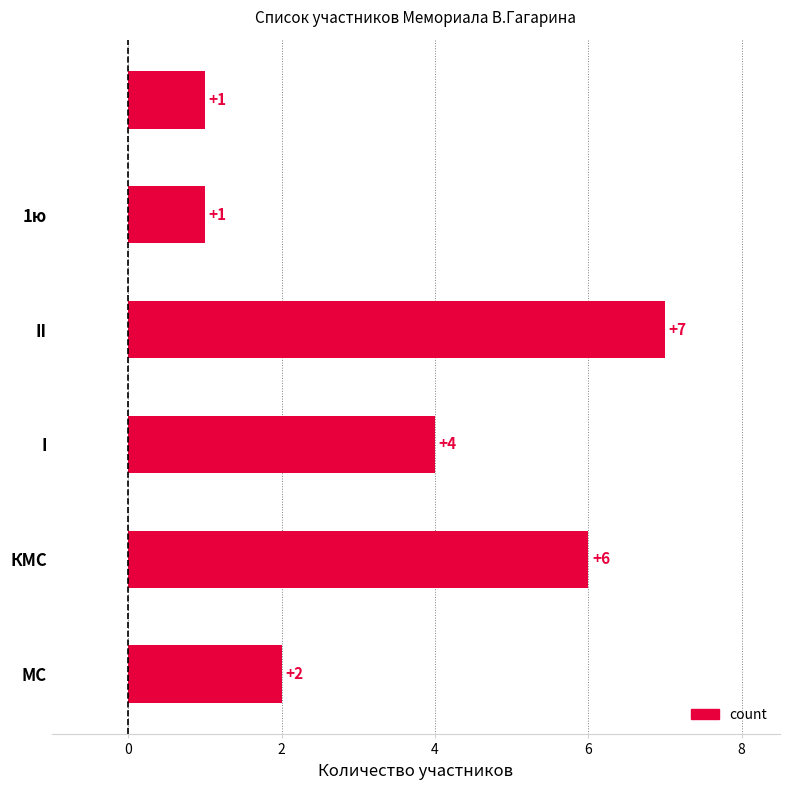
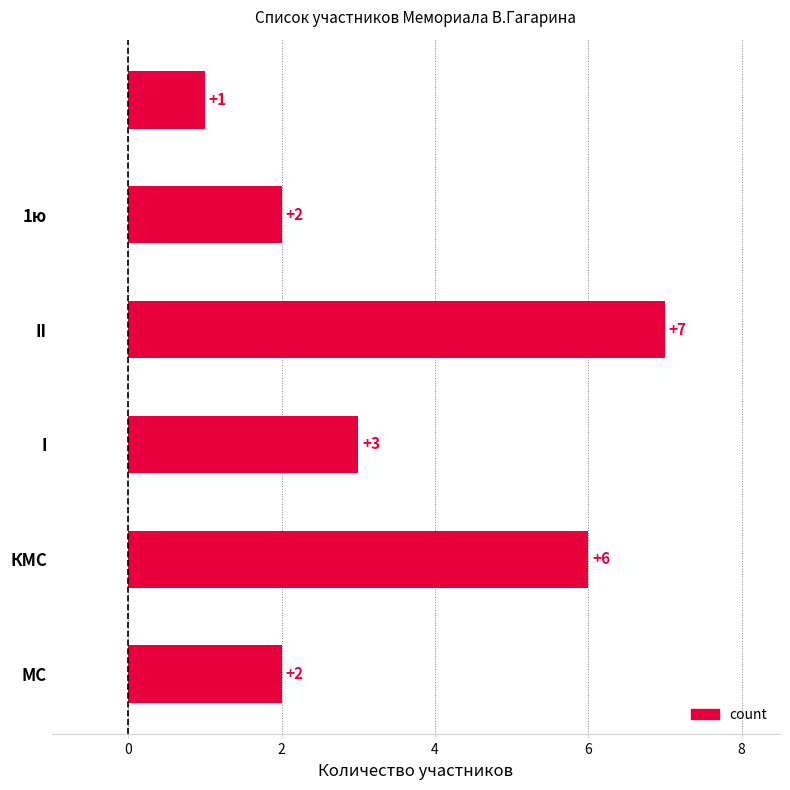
  {
-   "1ю": "+1",
+   "1ю": "+2",
    "II": "+7",
-   "I": "+4",
+   "I": "+3",
    "КМС": "+6",
    "МС": "+2"
  }
